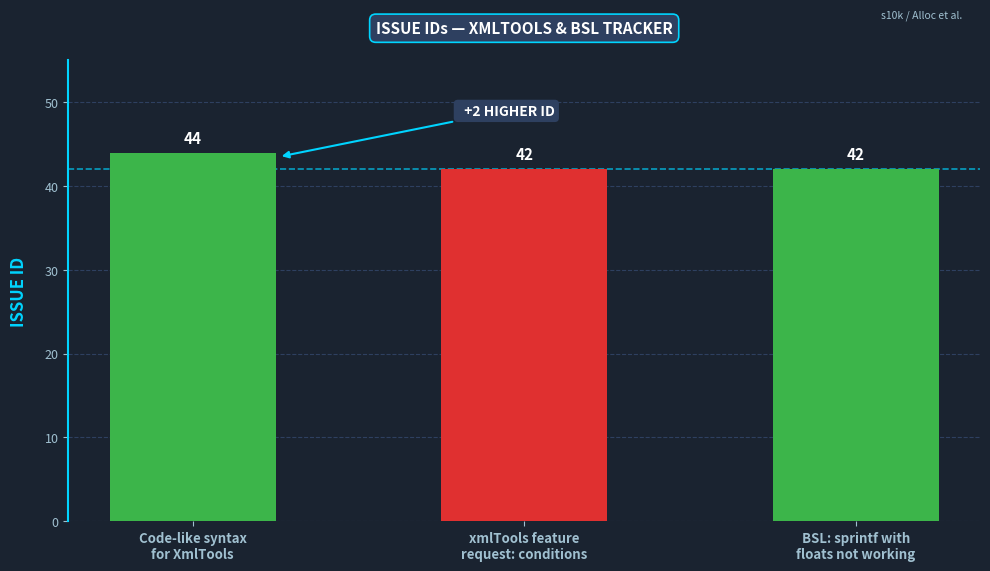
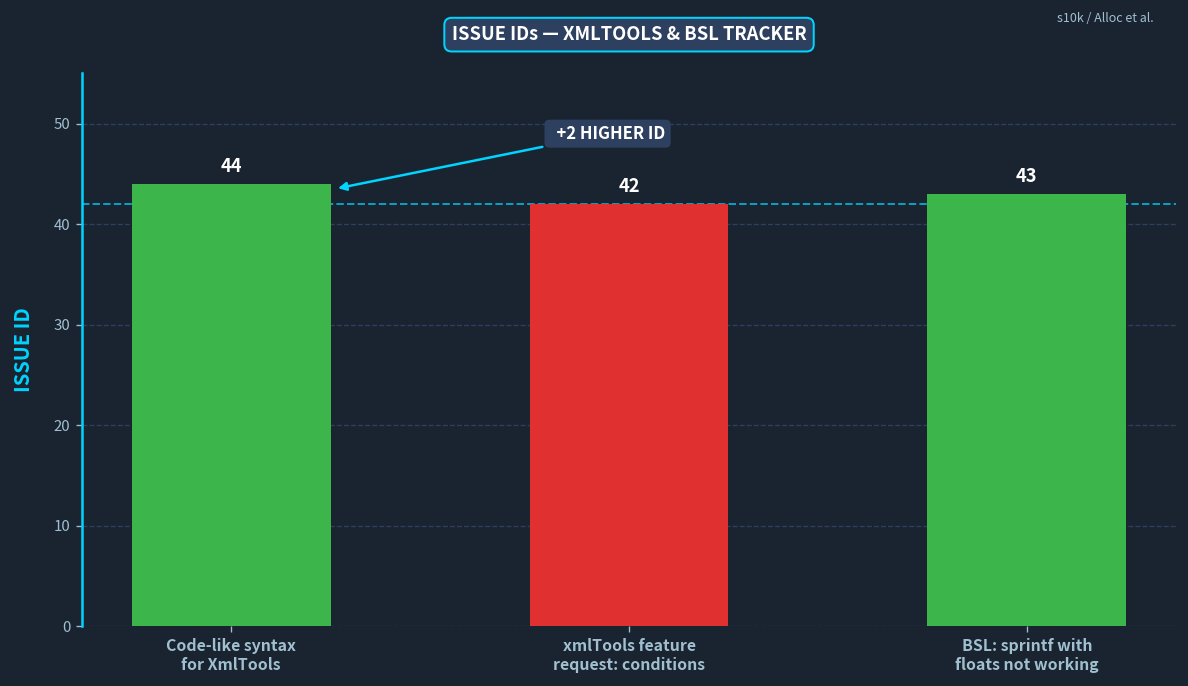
  {
    "Code-like syntax for XmlTools": 44,
-   "BSL: sprintf with floats not working": 42
+   "BSL: sprintf with floats not working": 43
  }
